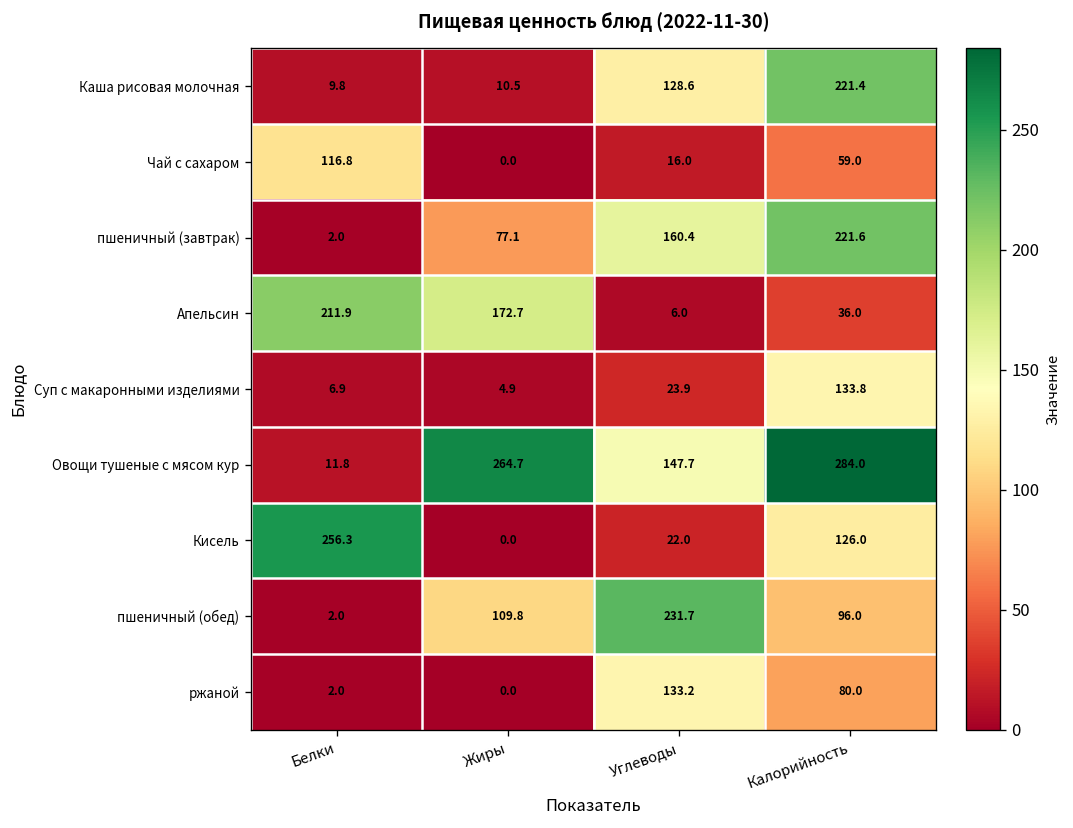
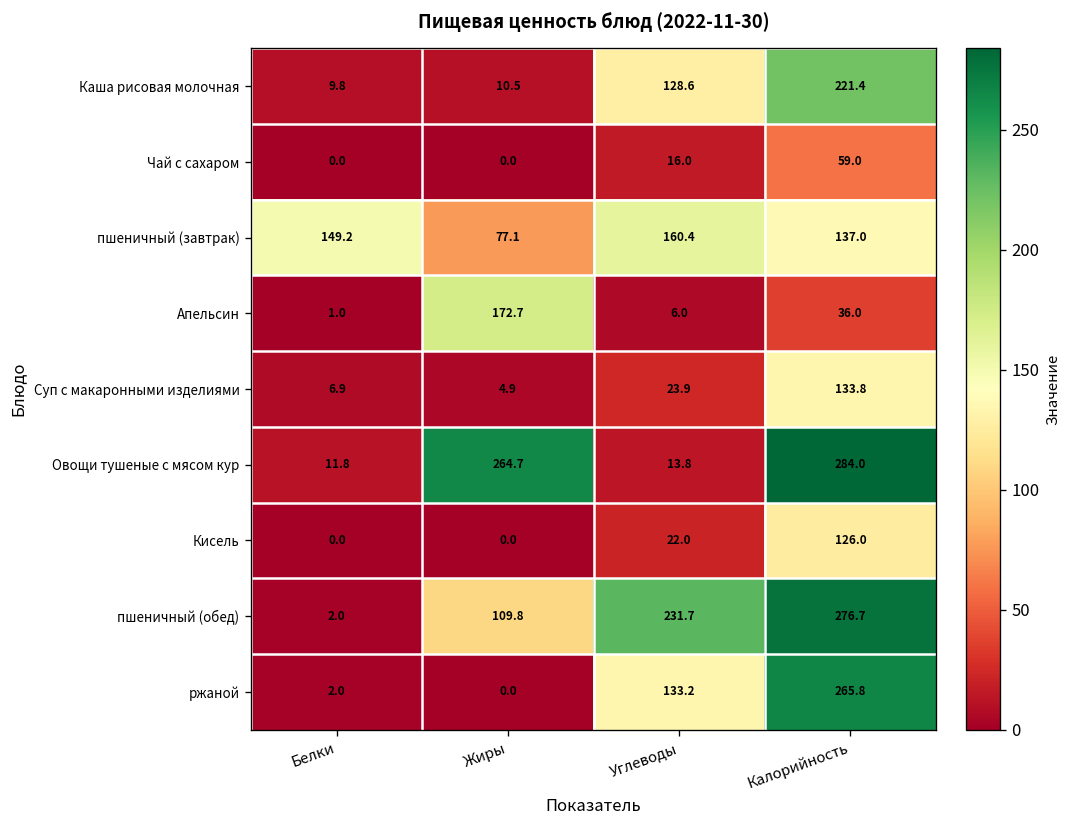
  {
    "Каша рисовая молочная": {
      "Белки": 9.8,
      "Жиры": 10.5,
      "Углеводы": 128.6,
      "Калорийность": 221.4
    },
    "Чай с сахаром": {
-     "Белки": 116.8,
+     "Белки": 0.0,
      "Жиры": 0.0,
      "Углеводы": 16.0,
      "Калорийность": 59.0
    },
    "пшеничный (завтрак)": {
-     "Белки": 2.0,
+     "Белки": 149.2,
      "Жиры": 77.1,
      "Углеводы": 160.4,
-     "Калорийность": 221.6
+     "Калорийность": 137.0
    },
    "Апельсин": {
-     "Белки": 211.9,
+     "Белки": 1.0,
      "Жиры": 172.7,
      "Углеводы": 6.0,
      "Калорийность": 36.0
    },
    "Суп с макаронными изделиями": {
      "Белки": 6.9,
      "Жиры": 4.9,
      "Углеводы": 23.9,
      "Калорийность": 133.8
    },
    "Овощи тушеные с мясом кур": {
      "Белки": 11.8,
      "Жиры": 264.7,
-     "Углеводы": 147.7,
+     "Углеводы": 13.8,
      "Калорийность": 284.0
    },
    "Кисель": {
-     "Белки": 256.3,
+     "Белки": 0.0,
      "Жиры": 0.0,
      "Углеводы": 22.0,
      "Калорийность": 126.0
    },
    "пшеничный (обед)": {
      "Белки": 2.0,
      "Жиры": 109.8,
      "Углеводы": 231.7,
-     "Калорийность": 96.0
+     "Калорийность": 276.7
    },
    "ржаной": {
      "Белки": 2.0,
      "Жиры": 0.0,
      "Углеводы": 133.2,
-     "Калорийность": 80.0
+     "Калорийность": 265.8
    }
  }
